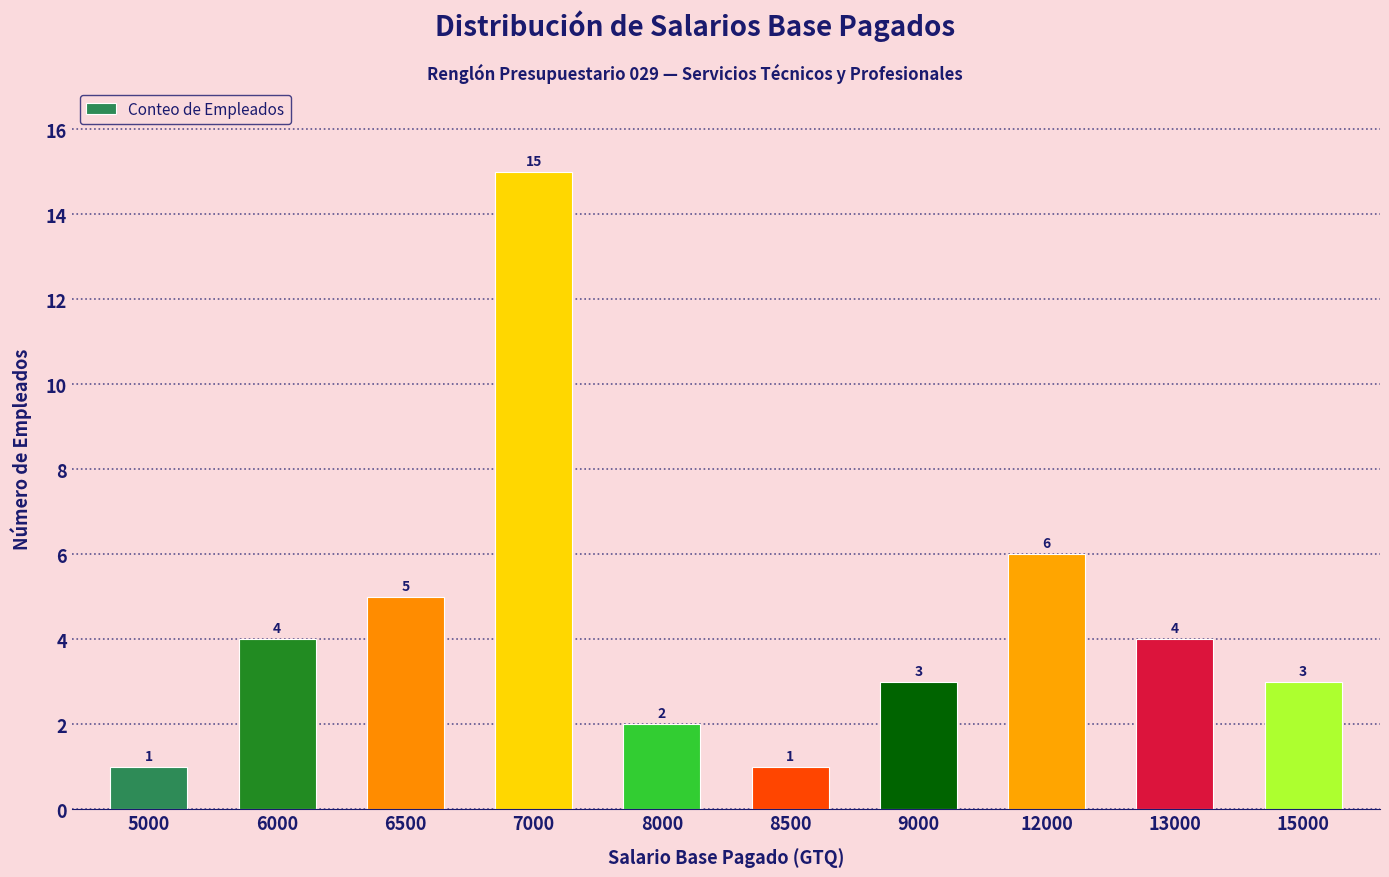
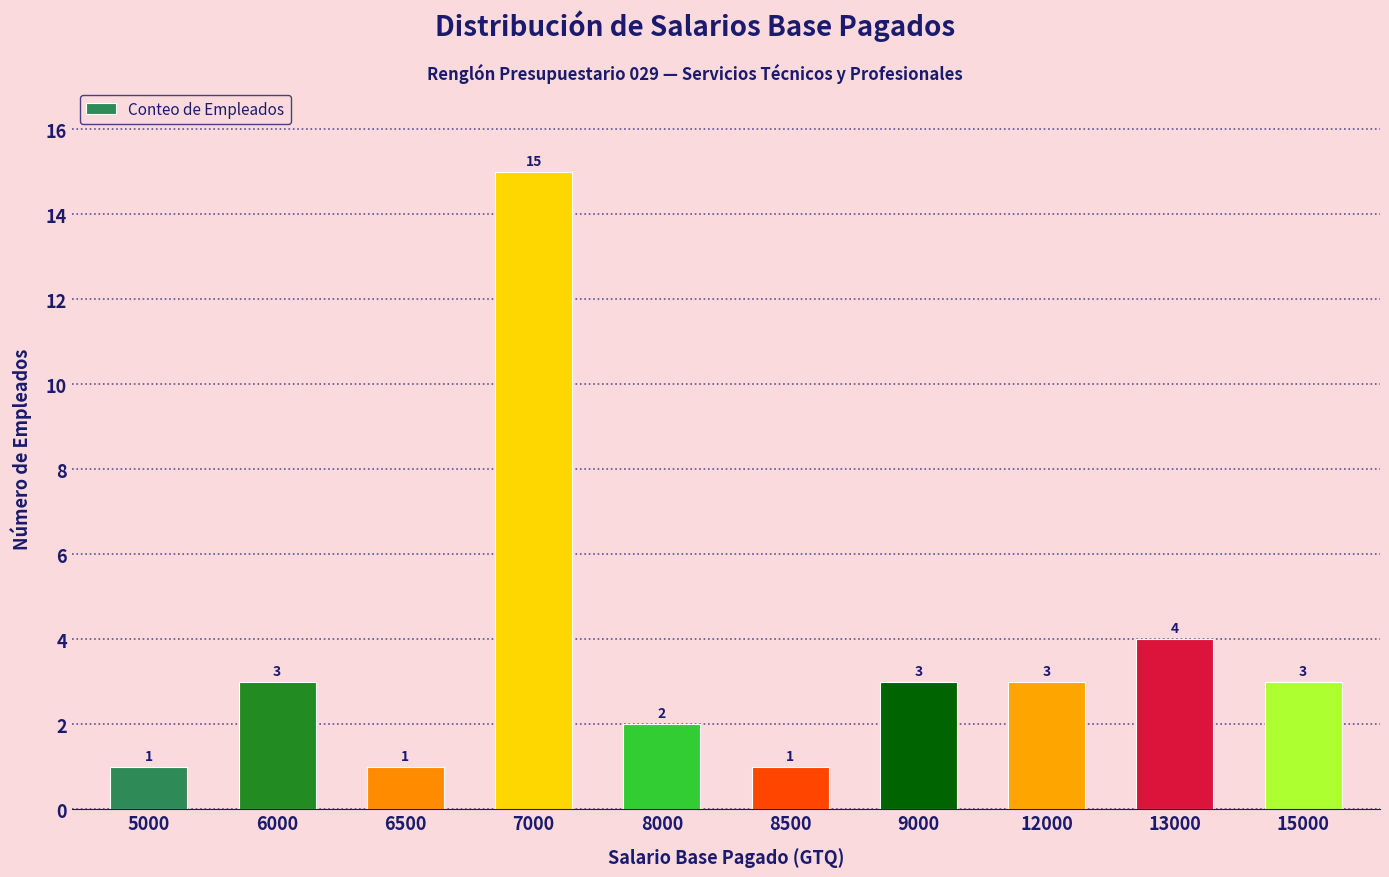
  {
    "5000": 1,
-   "6000": 4,
-   "6500": 5,
+   "6000": 3,
+   "6500": 1,
    "7000": 15,
    "8000": 2,
    "8500": 1,
    "9000": 3,
-   "12000": 6,
+   "12000": 3,
    "13000": 4,
    "15000": 3
  }
